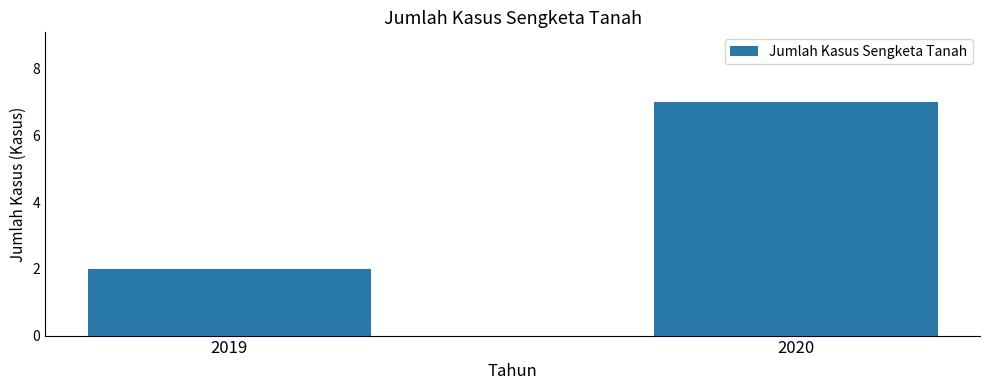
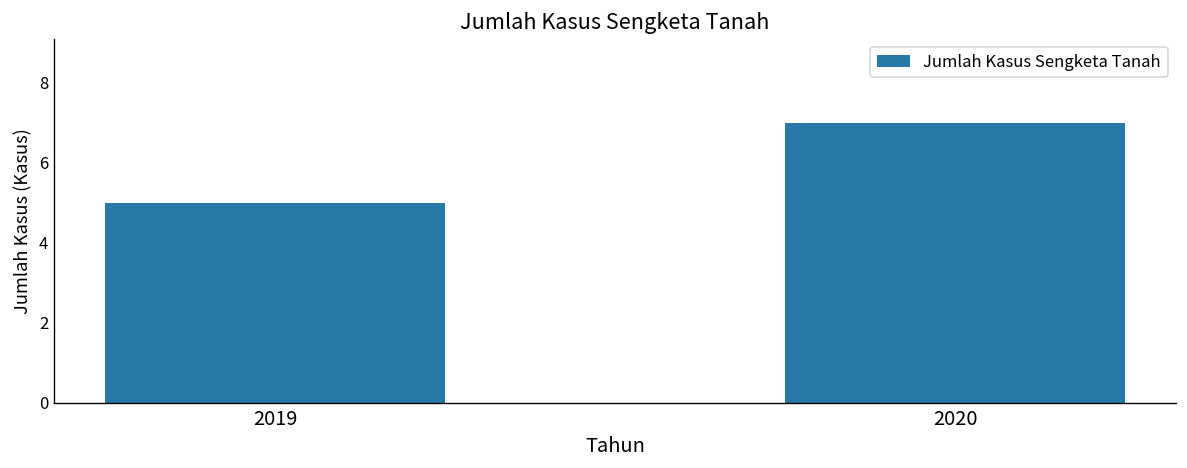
  {
-   "2019": 2,
+   "2019": 5,
    "2020": 7
  }
